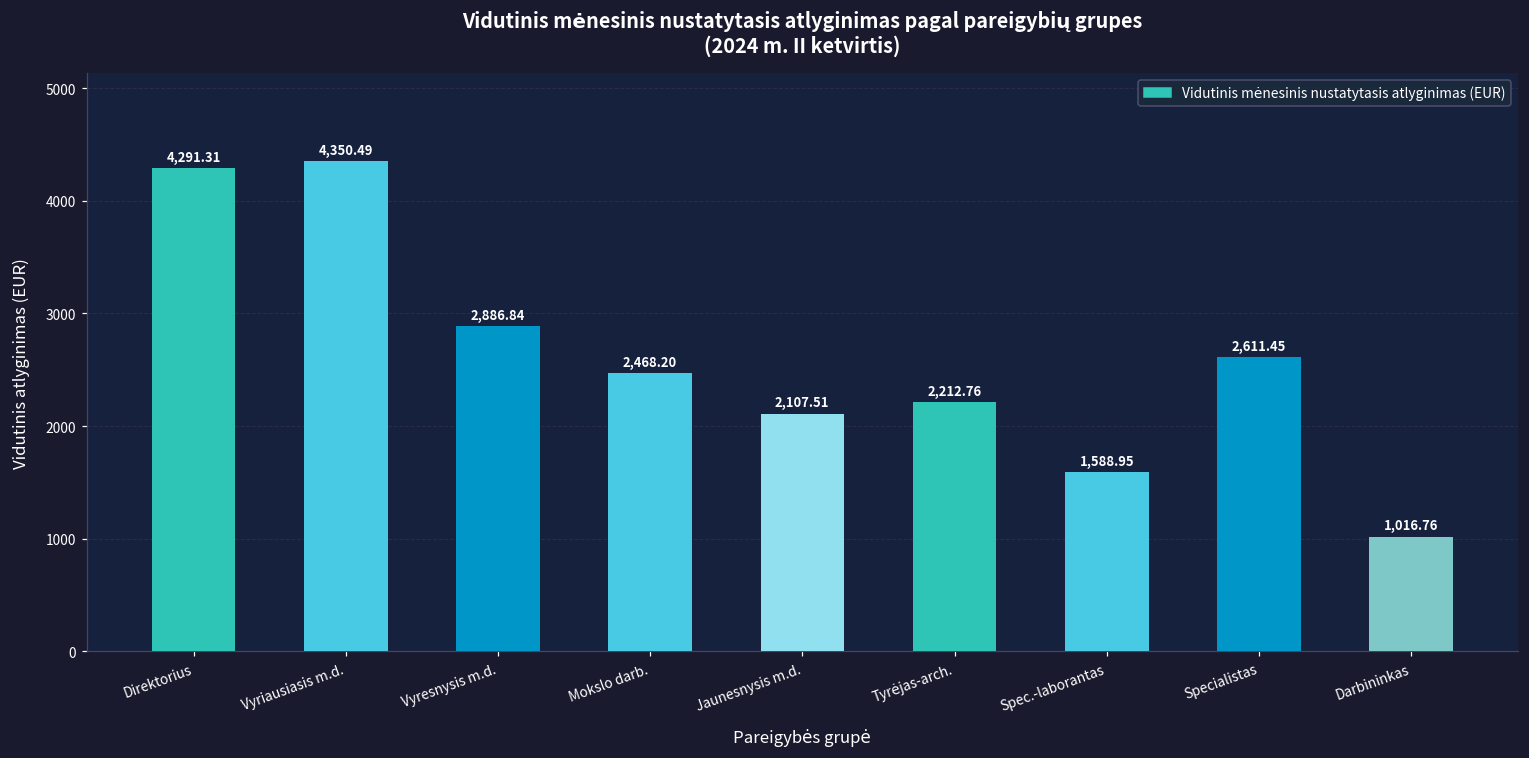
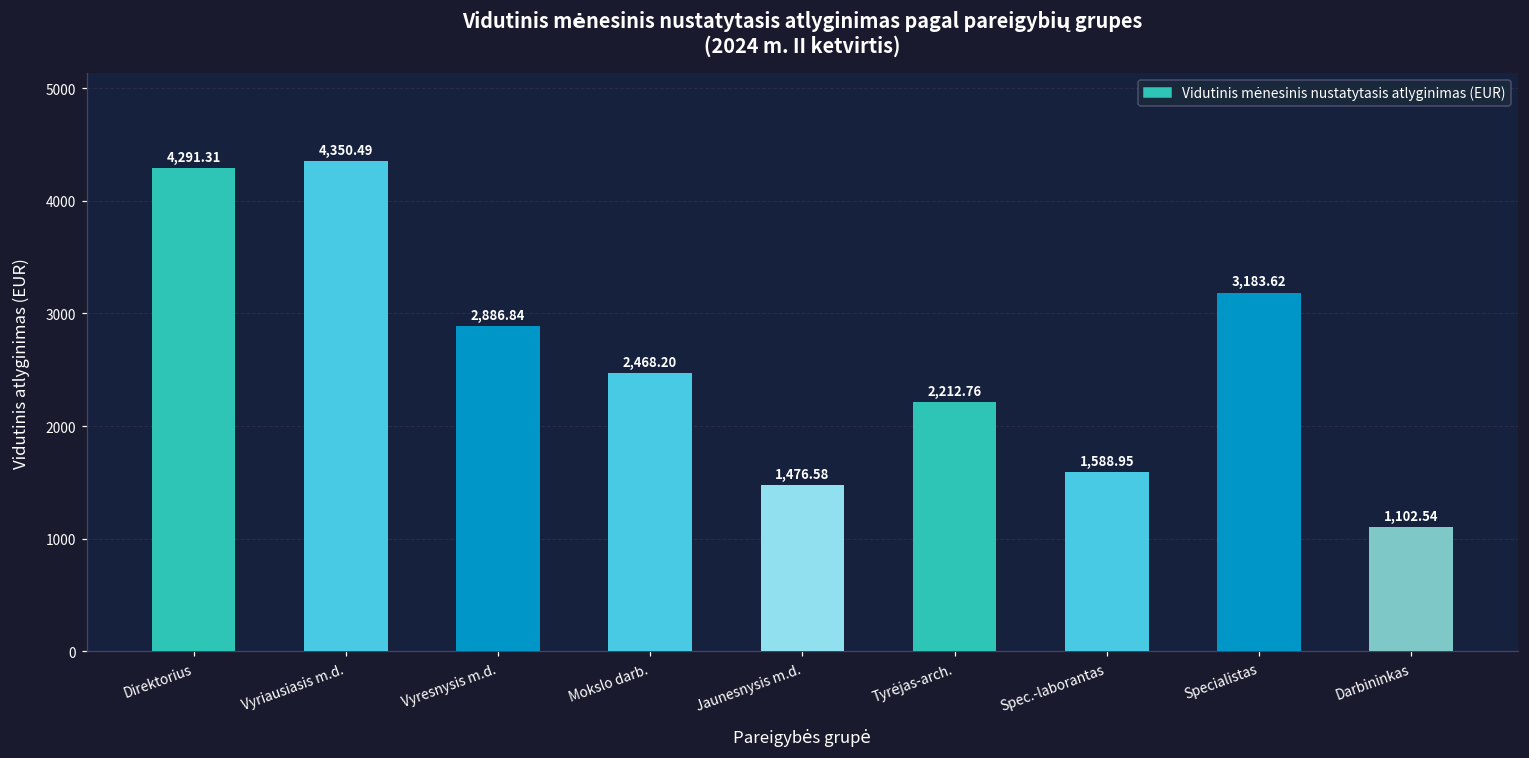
  {
    "Direktorius": "4,291.31",
    "Vyriausiasis m.d.": "4,350.49",
    "Vyresnysis m.d.": "2,886.84",
    "Mokslo darb.": "2,468.20",
-   "Jaunesnysis m.d.": "2,107.51",
+   "Jaunesnysis m.d.": "1,476.58",
    "Tyrėjas-arch.": "2,212.76",
    "Spec.-laborantas": "1,588.95",
-   "Specialistas": "2,611.45",
-   "Darbininkas": "1,016.76"
+   "Specialistas": "3,183.62",
+   "Darbininkas": "1,102.54"
  }
